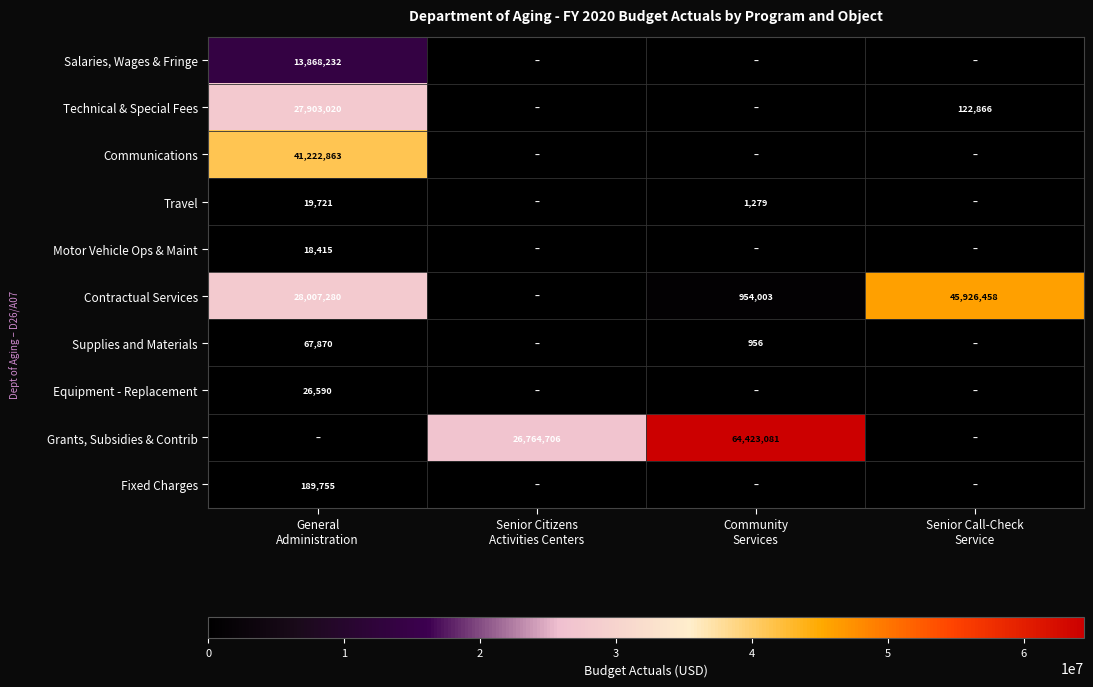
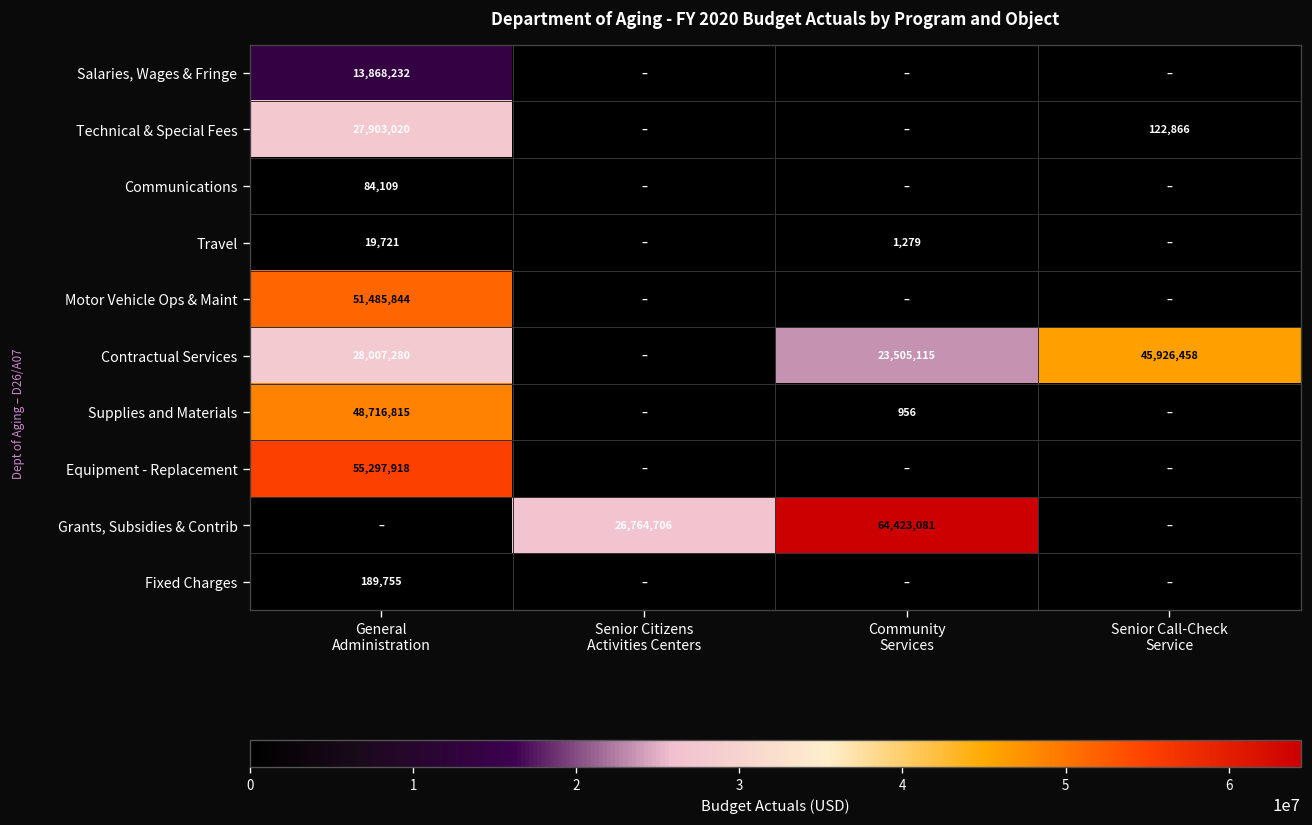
  {
    "Salaries, Wages & Fringe": {
      "General Administration": "13,868,232"
    },
    "Technical & Special Fees": {
      "General Administration": "27,903,020",
      "Senior Call-Check Service": "122,866"
    },
    "Communications": {
-     "General Administration": "41,222,863"
+     "General Administration": "84,109"
    },
    "Travel": {
      "General Administration": "19,721",
      "Community Services": "1,279"
    },
    "Motor Vehicle Ops & Maint": {
-     "General Administration": "18,415"
+     "General Administration": "51,485,844"
    },
    "Contractual Services": {
      "General Administration": "28,007,280",
-     "Community Services": "954,003",
+     "Community Services": "23,505,115",
      "Senior Call-Check Service": "45,926,458"
    },
    "Supplies and Materials": {
-     "General Administration": "67,870",
+     "General Administration": "48,716,815",
      "Community Services": "956"
    },
    "Equipment - Replacement": {
-     "General Administration": "26,590"
+     "General Administration": "55,297,918"
    },
    "Grants, Subsidies & Contrib": {
      "Senior Citizens Activities Centers": "26,764,706",
      "Community Services": "64,423,081"
    },
    "Fixed Charges": {
      "General Administration": "189,755"
    }
  }
